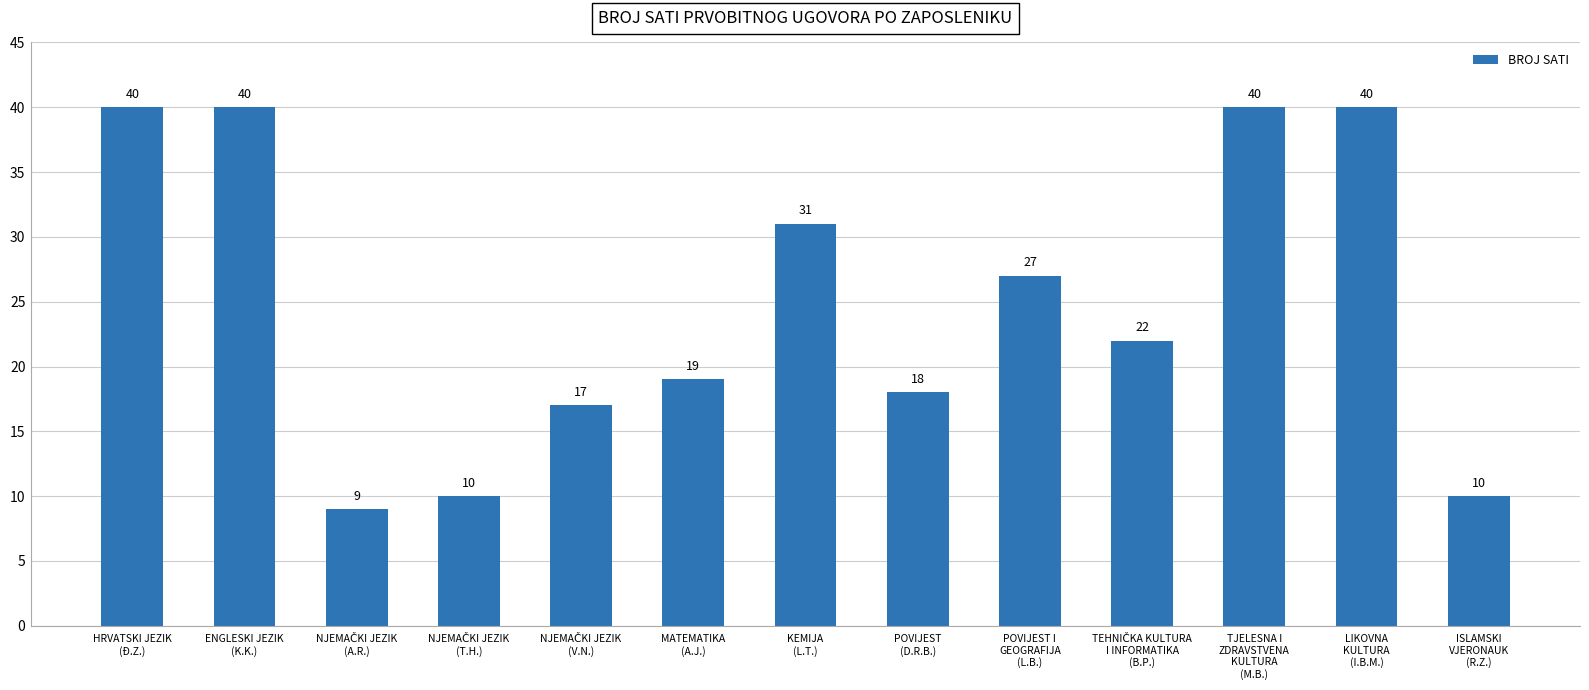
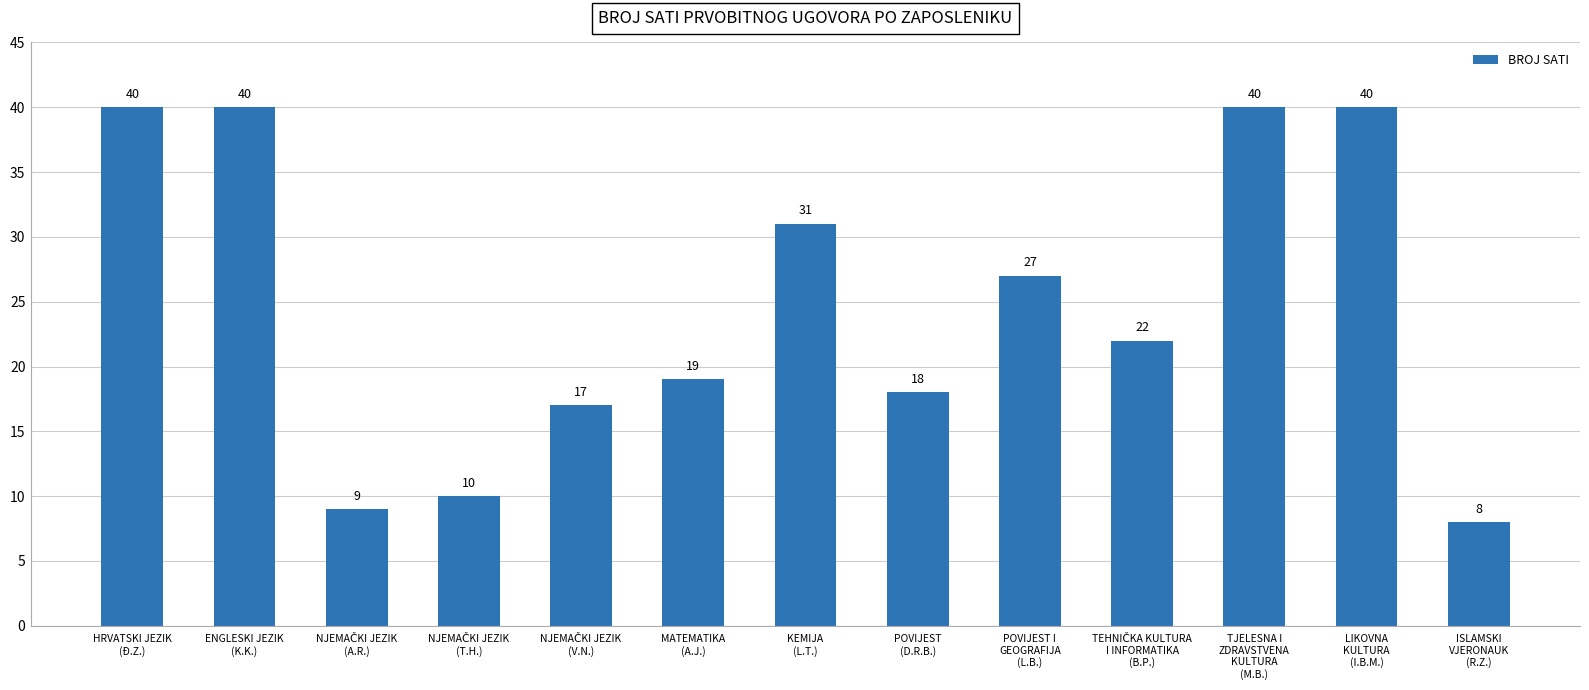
  {
    "HRVATSKI JEZIK (Đ.Z.)": 40,
    "ENGLESKI JEZIK (K.K.)": 40,
    "NJEMAČKI JEZIK (A.R.)": 9,
    "NJEMAČKI JEZIK (T.H.)": 10,
    "NJEMAČKI JEZIK (V.N.)": 17,
    "MATEMATIKA (A.J.)": 19,
    "KEMIJA (L.T.)": 31,
    "POVIJEST (D.R.B.)": 18,
    "POVIJEST I GEOGRAFIJA (L.B.)": 27,
    "TEHNIČKA KULTURA I INFORMATIKA (B.P.)": 22,
    "TJELESNA I ZDRAVSTVENA KULTURA (M.B.)": 40,
    "LIKOVNA KULTURA (I.B.M.)": 40,
-   "ISLAMSKI VJERONAUK (R.Z.)": 10
+   "ISLAMSKI VJERONAUK (R.Z.)": 8
  }
